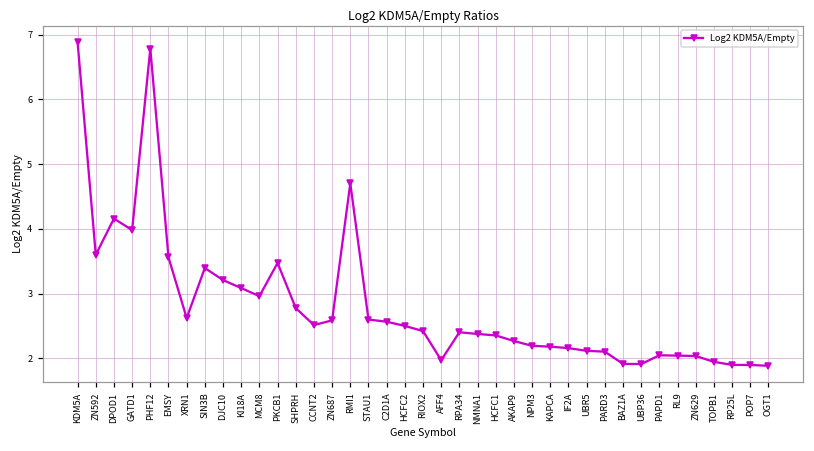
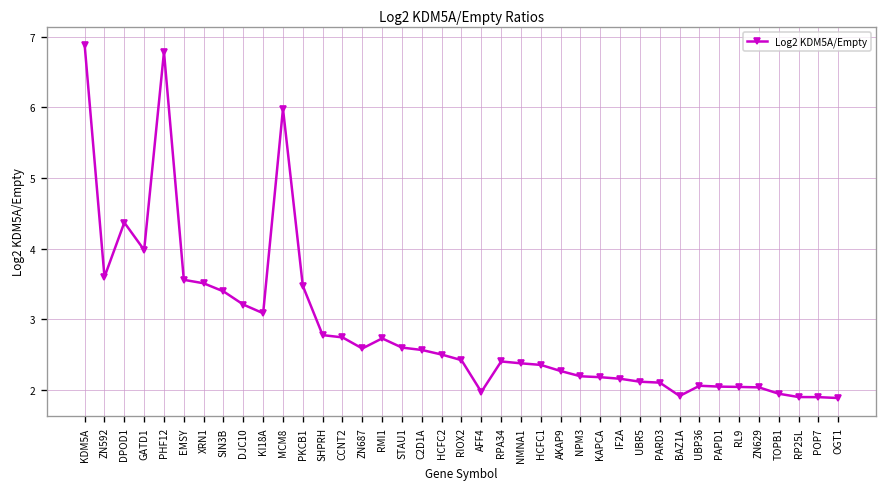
  {
    "KDM5A": 6.9,
    "ZN592": 3.6,
-   "DPOD1": 4.2,
+   "DPOD1": 4.4,
    "GATD1": 4.0,
    "PHF12": 6.8,
    "EMSY": 3.6,
-   "XRN1": 2.6,
+   "XRN1": 3.5,
    "SIN3B": 3.4,
    "DJC10": 3.2,
    "KI18A": 3.1,
-   "MCM8": 3.0,
+   "MCM8": 6.0,
    "PKCB1": 3.5,
    "SHPRH": 2.8,
-   "CCNT2": 2.5,
+   "CCNT2": 2.7,
    "ZN687": 2.6,
-   "RMI1": 4.7,
+   "RMI1": 2.7,
    "STAU1": 2.6,
    "C2D1A": 2.6,
    "HCFC2": 2.5,
    "RIOX2": 2.4,
    "AFF4": 2.0,
    "RPA34": 2.4,
    "NMNA1": 2.4,
    "HCFC1": 2.4,
    "AKAP9": 2.3,
    "NPM3": 2.2,
    "KAPCA": 2.2,
    "IF2A": 2.2,
    "UBR5": 2.1,
    "PARD3": 2.1,
    "BAZ1A": 1.9,
-   "UBP36": 1.9,
+   "UBP36": 2.1,
    "PAPD1": 2.0,
    "RL9": 2.0,
    "ZN629": 2.0,
    "TOPB1": 1.9,
    "RP25L": 1.9,
    "POP7": 1.9,
    "OGT1": 1.9
  }
